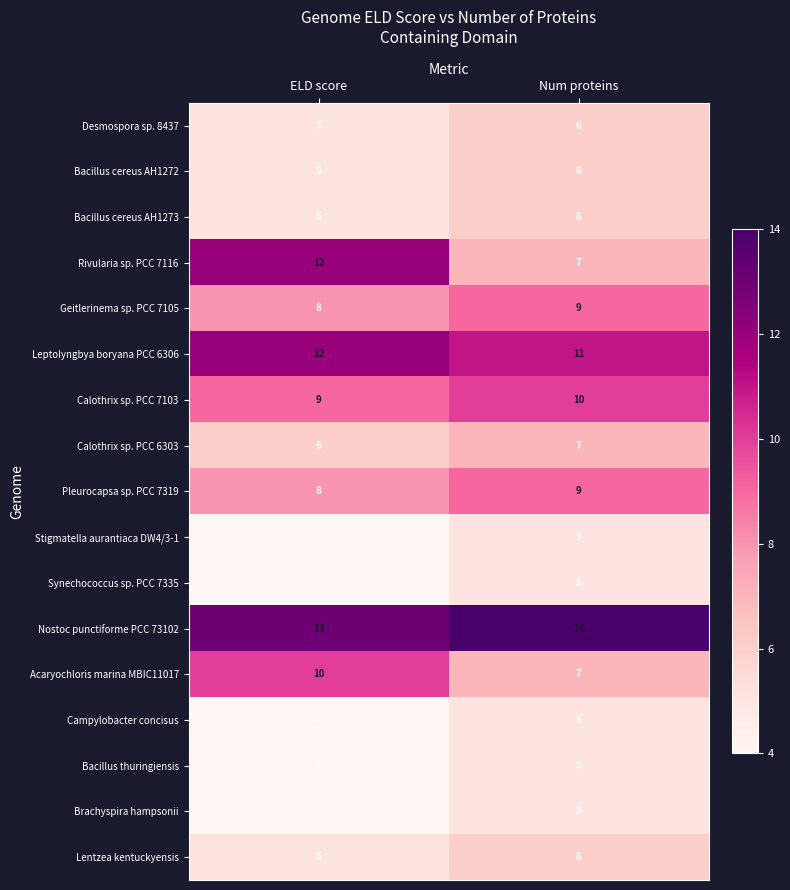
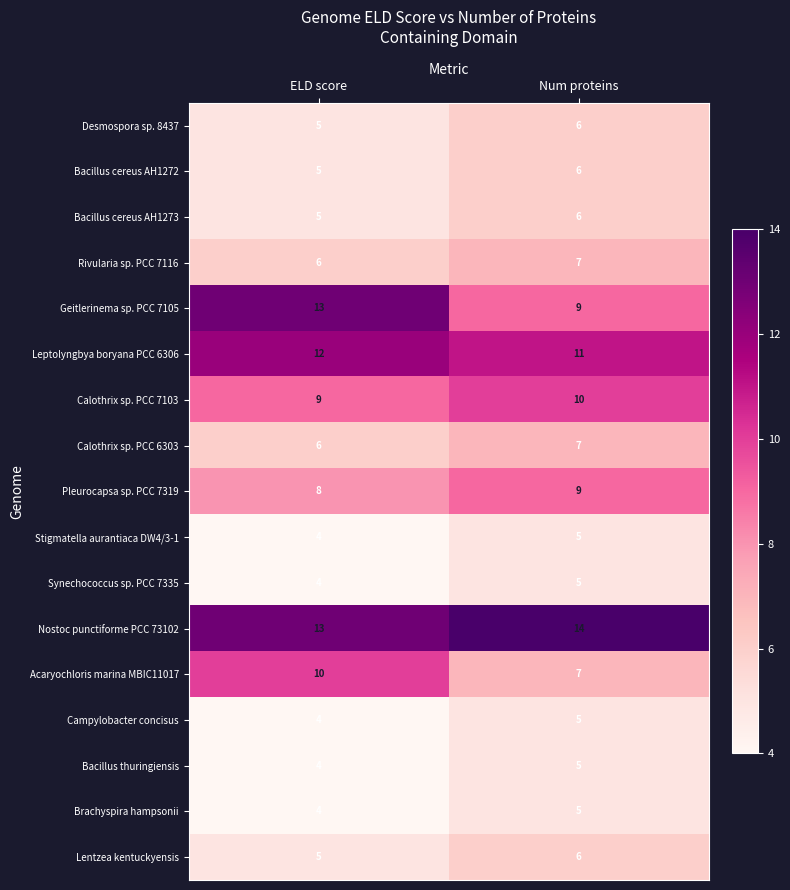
  {
    "Desmospora sp. 8437": {
      "Num proteins": 6
    },
    "Bacillus cereus AH1272": {
      "Num proteins": 6
    },
    "Bacillus cereus AH1273": {
      "Num proteins": 6
    },
    "Rivularia sp. PCC 7116": {
-     "ELD score": 12,
+     "ELD score": 6,
      "Num proteins": 7
    },
    "Geitlerinema sp. PCC 7105": {
-     "ELD score": 8,
+     "ELD score": 13,
      "Num proteins": 9
    },
    "Leptolyngbya boryana PCC 6306": {
      "ELD score": 12,
      "Num proteins": 11
    },
    "Calothrix sp. PCC 7103": {
      "ELD score": 9,
      "Num proteins": 10
    },
    "Calothrix sp. PCC 6303": {
      "ELD score": 6,
      "Num proteins": 7
    },
    "Pleurocapsa sp. PCC 7319": {
      "ELD score": 8,
      "Num proteins": 9
    },
    "Nostoc punctiforme PCC 73102": {
      "ELD score": 13,
      "Num proteins": 14
    },
    "Acaryochloris marina MBIC11017": {
      "ELD score": 10,
      "Num proteins": 7
    },
    "Lentzea kentuckyensis": {
      "Num proteins": 6
    }
  }
